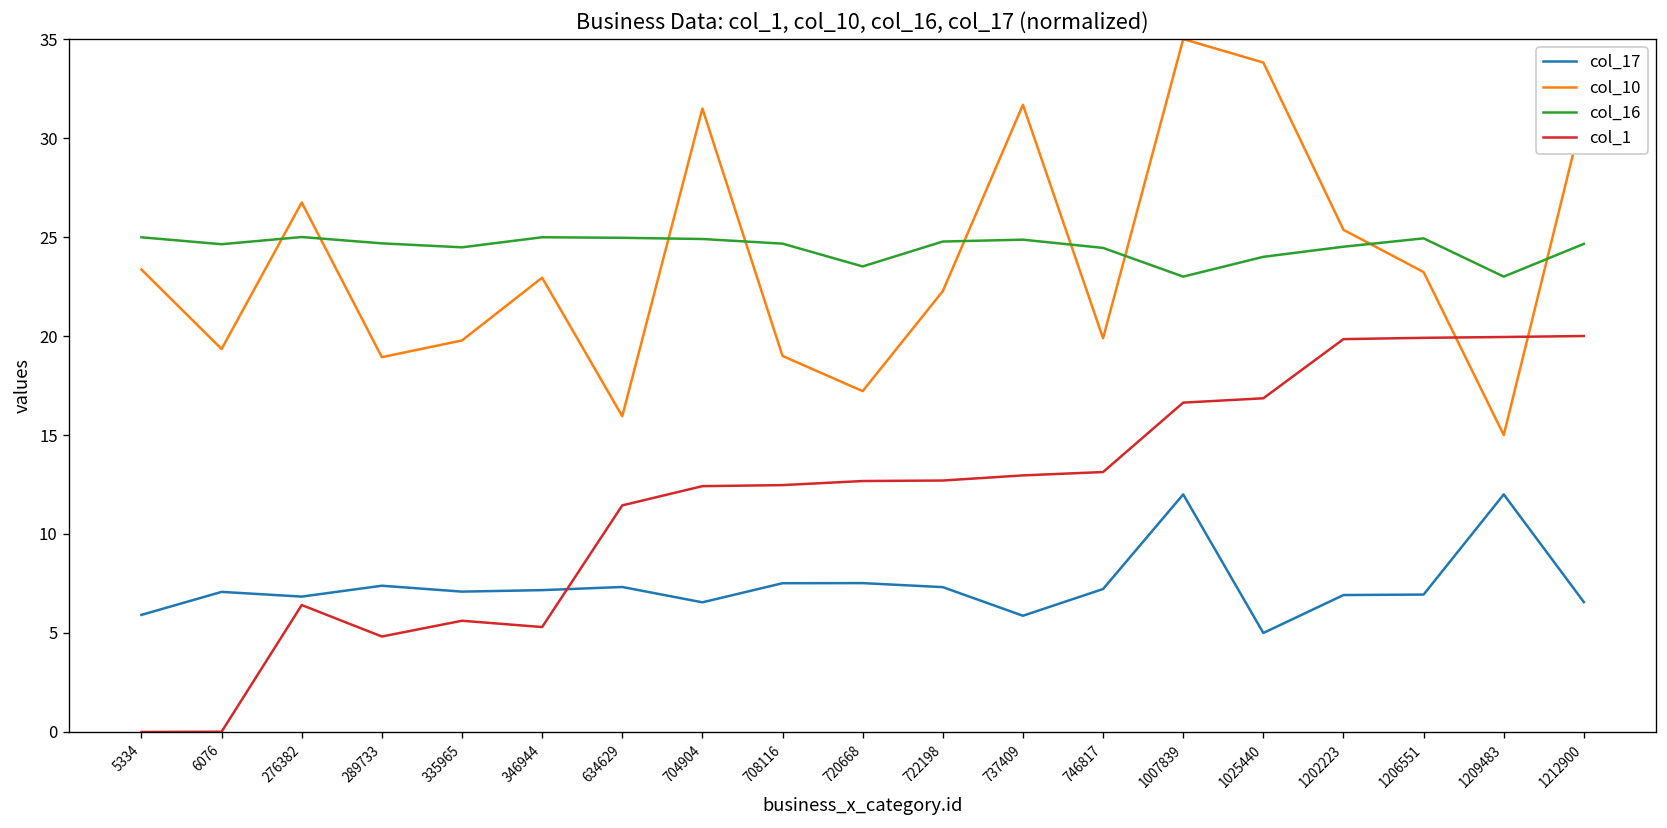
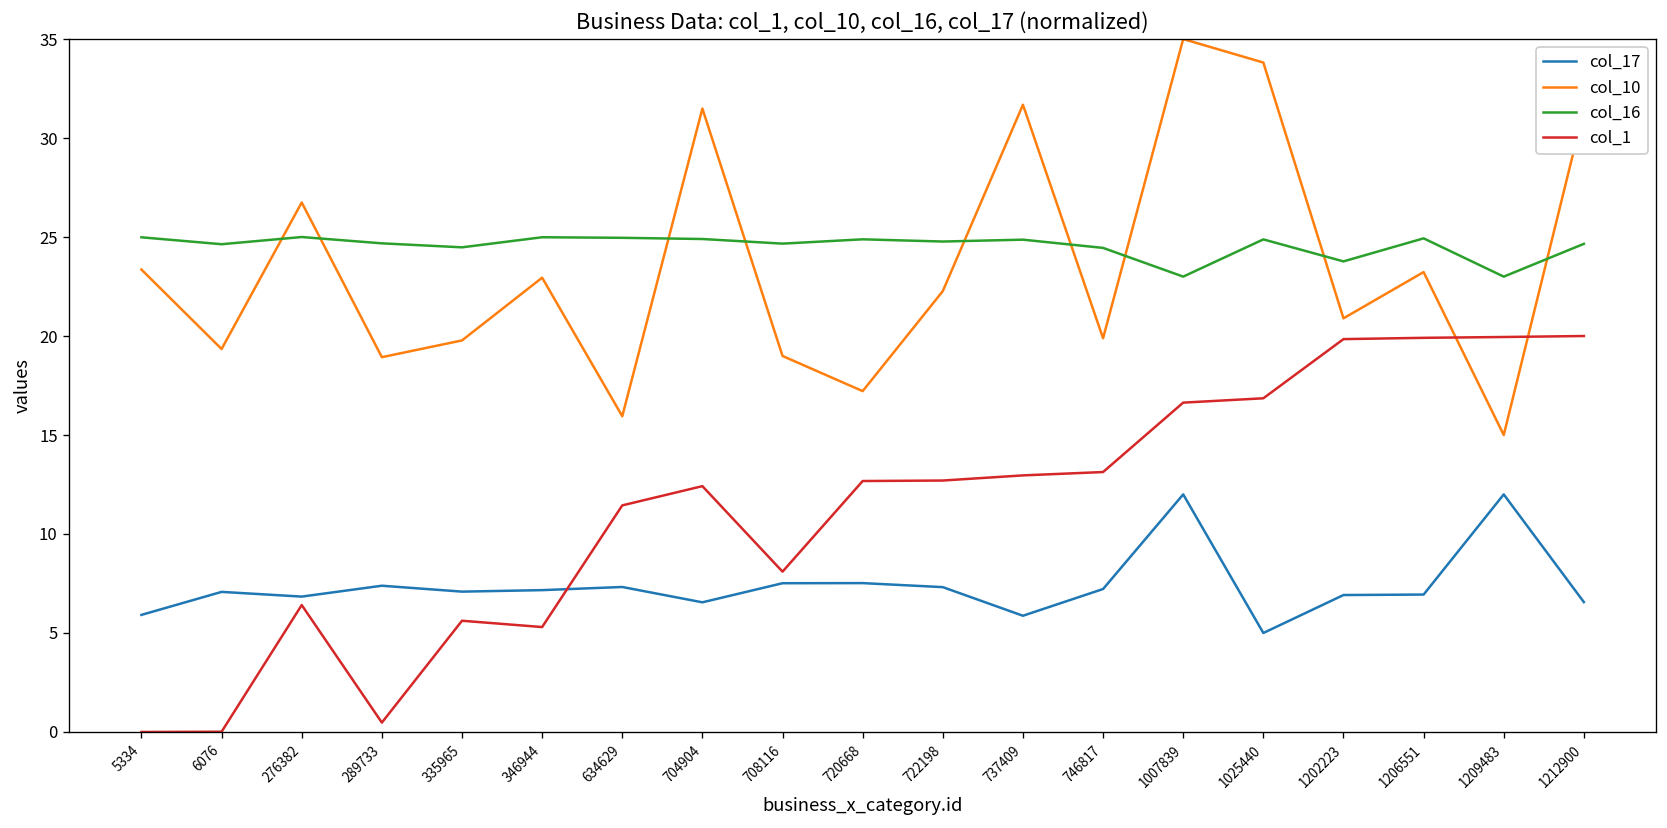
  {
    "col_17": {
      "5334": 5.9,
      "6076": 7.1,
      "276382": 6.8,
      "289733": 7.4,
      "335965": 7.1,
      "346944": 7.2,
      "634629": 7.3,
      "704904": 6.5,
      "708116": 7.5,
      "720668": 7.5,
      "722198": 7.3,
      "737409": 5.9,
      "746817": 7.2,
      "1007839": 12.0,
      "1025440": 5.0,
      "1202223": 6.9,
      "1206551": 6.9,
      "1209483": 12.0,
      "1212900": 6.6
    },
    "col_10": {
      "5334": 23.4,
      "6076": 19.3,
      "276382": 26.7,
      "289733": 18.9,
      "335965": 19.8,
      "346944": 22.9,
      "634629": 15.9,
      "704904": 31.5,
      "708116": 19.0,
      "720668": 17.2,
      "722198": 22.3,
      "737409": 31.7,
      "746817": 19.9,
      "1007839": 35.0,
      "1025440": 33.8,
-     "1202223": 25.4,
+     "1202223": 20.9,
      "1206551": 23.2,
      "1209483": 15.0
    },
    "col_16": {
      "5334": 25.0,
      "6076": 24.6,
      "276382": 25.0,
      "289733": 24.7,
      "335965": 24.5,
      "346944": 25.0,
      "634629": 25.0,
      "704904": 24.9,
      "708116": 24.7,
-     "720668": 23.5,
+     "720668": 24.9,
      "722198": 24.8,
      "737409": 24.9,
      "746817": 24.5,
      "1007839": 23.0,
-     "1025440": 24.0,
-     "1202223": 24.5,
+     "1025440": 24.9,
+     "1202223": 23.8,
      "1206551": 24.9,
      "1209483": 23.0,
      "1212900": 24.7
    },
    "col_1": {
      "5334": 0.0,
      "6076": 0.0,
      "276382": 6.4,
-     "289733": 4.8,
+     "289733": 0.5,
      "335965": 5.6,
      "346944": 5.3,
      "634629": 11.4,
      "704904": 12.4,
-     "708116": 12.5,
+     "708116": 8.1,
      "720668": 12.7,
      "722198": 12.7,
      "737409": 13.0,
      "746817": 13.1,
      "1007839": 16.6,
      "1025440": 16.9,
      "1202223": 19.8,
      "1206551": 19.9,
      "1209483": 20.0,
      "1212900": 20.0
    }
  }
